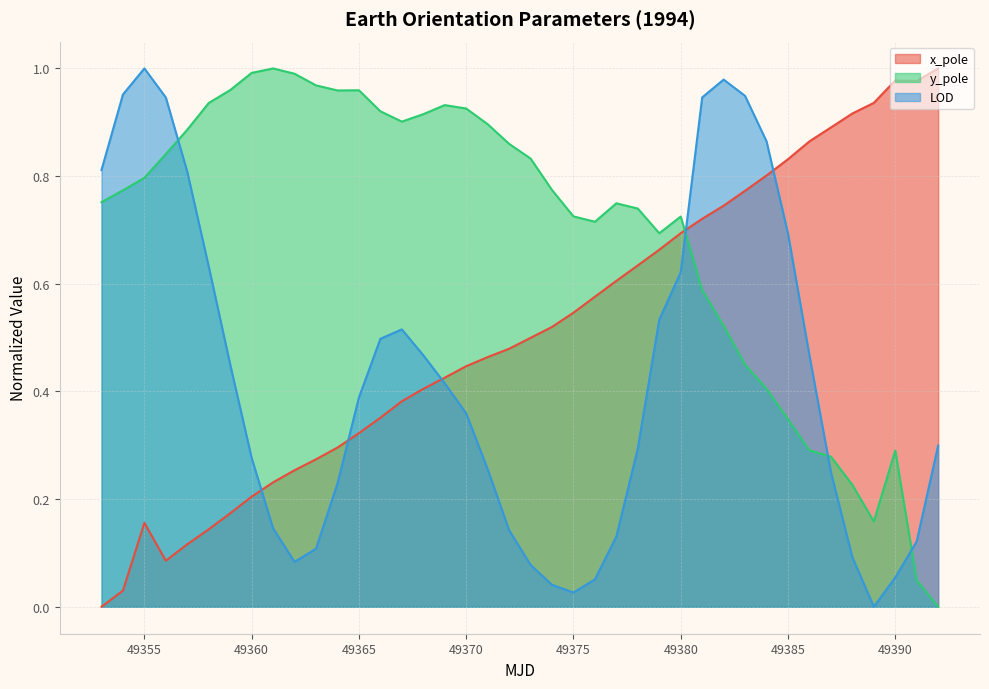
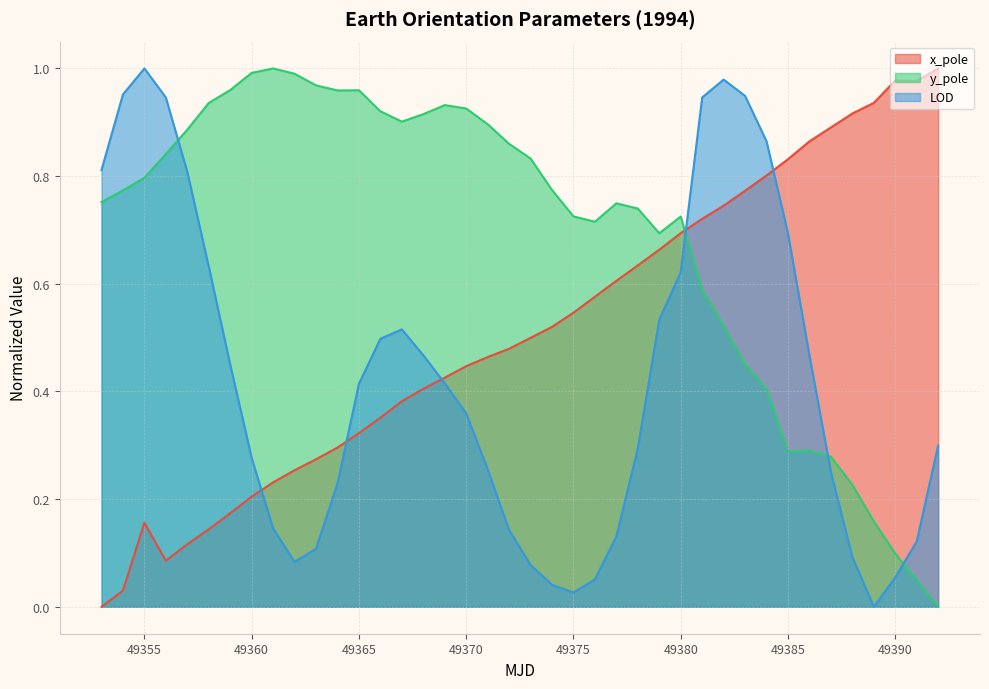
  {
    "x_pole": {
      "49355": 0.16,
      "49360": 0.20,
      "49365": 0.32,
      "49370": 0.45,
      "49375": 0.55,
      "49380": 0.69,
      "49385": 0.83
    },
    "y_pole": {
      "49355": 0.80,
      "49360": 0.99,
      "49365": 0.96,
      "49370": 0.93,
      "49375": 0.73,
      "49380": 0.72,
-     "49385": 0.35,
-     "49390": 0.29
+     "49385": 0.29,
+     "49390": 0.10
    },
    "LOD": {
      "49355": 1.00,
      "49360": 0.28,
-     "49365": 0.39,
+     "49365": 0.41,
      "49370": 0.36,
      "49375": 0.03,
      "49380": 0.62,
      "49385": 0.69,
      "49390": 0.05
    }
  }
